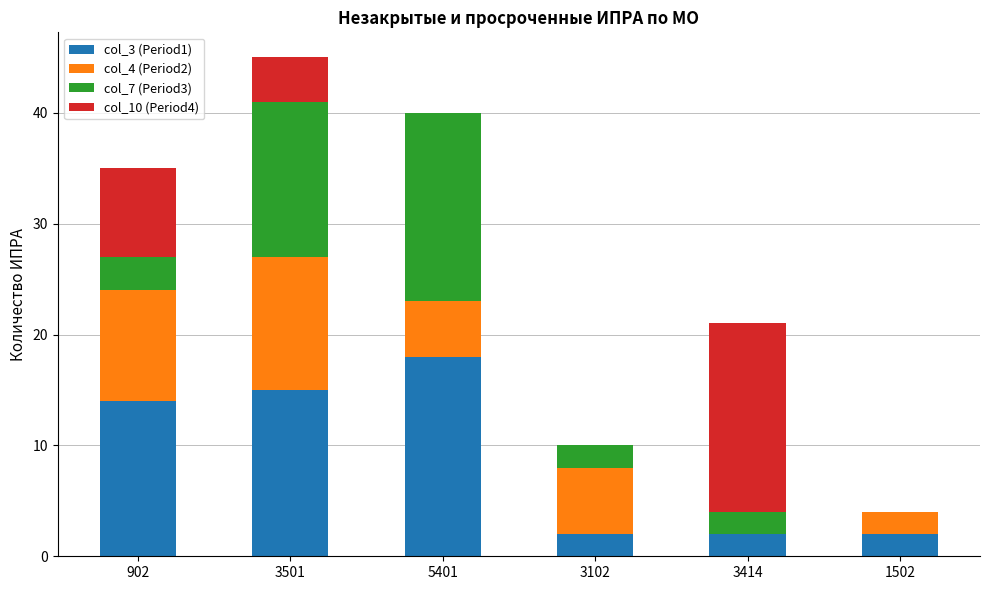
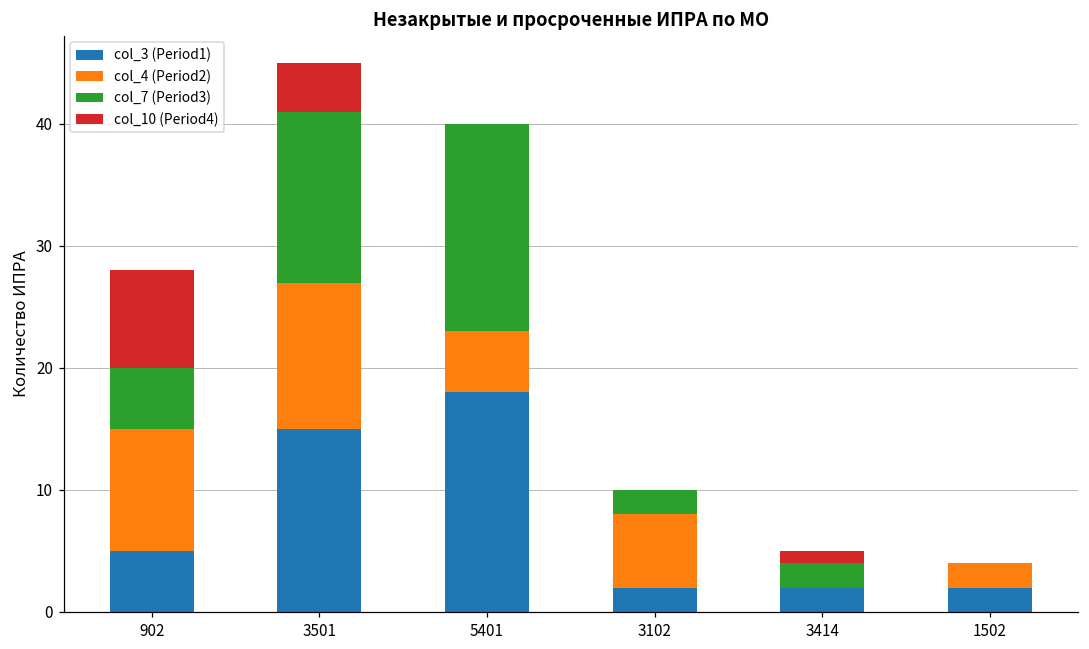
  {
    "col_3 (Period1)": {
-     "902": 14,
+     "902": 5,
      "3501": 15,
      "5401": 18,
      "3102": 2,
      "3414": 2,
      "1502": 2
    },
    "col_4 (Period2)": {
      "902": 10,
      "3501": 12,
      "5401": 5,
      "3102": 6,
      "3414": 0,
      "1502": 2
    },
    "col_7 (Period3)": {
-     "902": 3,
+     "902": 5,
      "3501": 14,
      "5401": 17,
      "3102": 2,
      "3414": 2,
      "1502": 0
    },
    "col_10 (Period4)": {
      "902": 8,
      "3501": 4,
      "5401": 0,
      "3102": 0,
-     "3414": 17,
+     "3414": 1,
      "1502": 0
    }
  }
